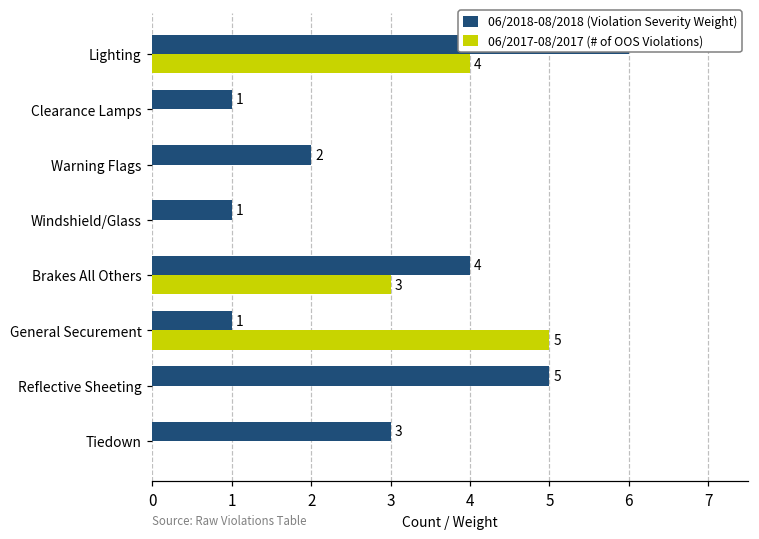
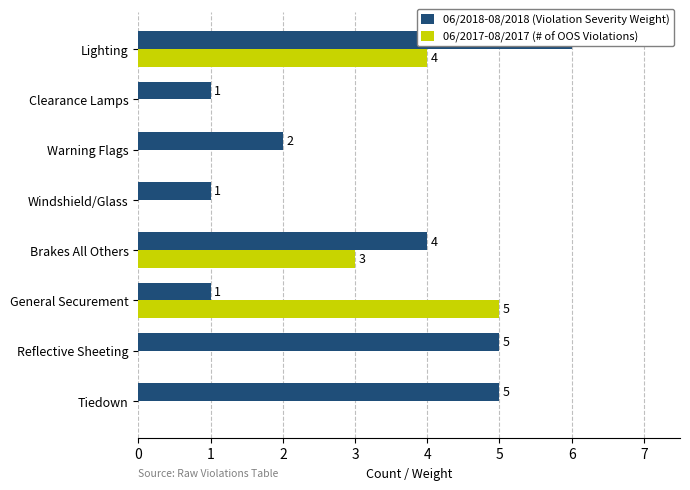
  {
    "06/2018-08/2018 (Violation Severity Weight)": {
      "Clearance Lamps": 1,
      "Warning Flags": 2,
      "Windshield/Glass": 1,
      "Brakes All Others": 4,
      "General Securement": 1,
      "Reflective Sheeting": 5,
-     "Tiedown": 3
+     "Tiedown": 5
    },
    "06/2017-08/2017 (# of OOS Violations)": {
      "Lighting": 4,
      "Brakes All Others": 3,
      "General Securement": 5
    }
  }
